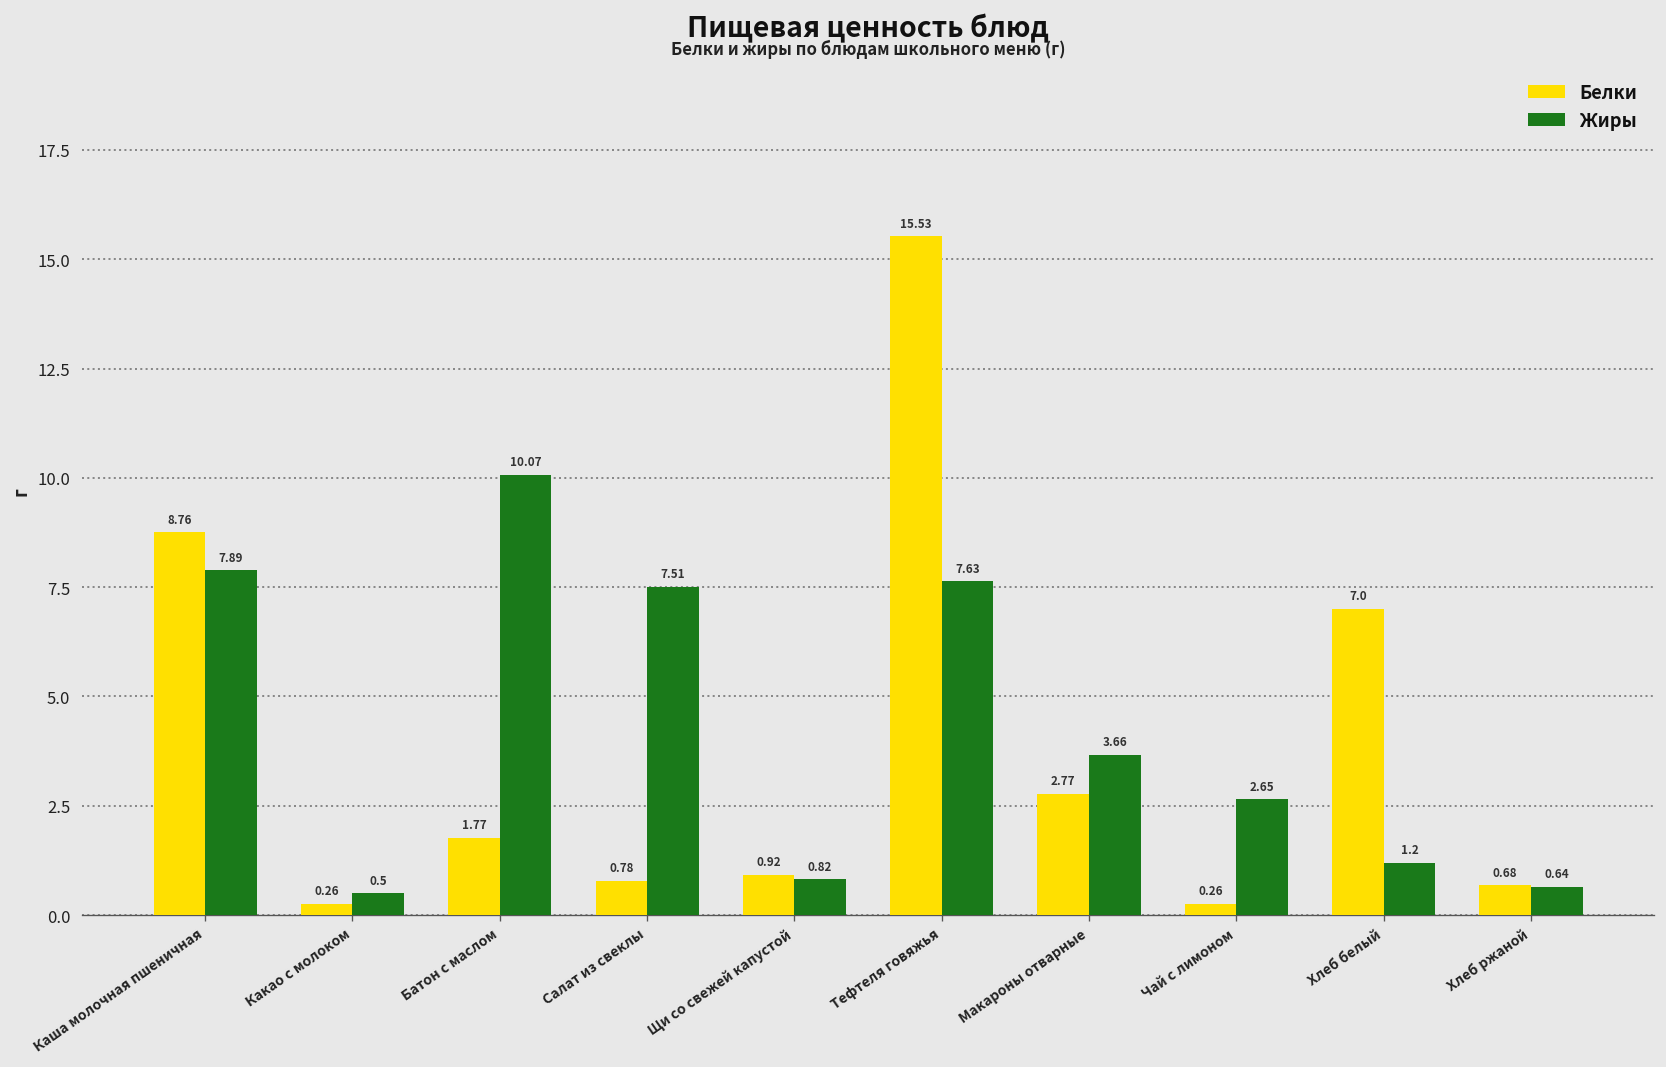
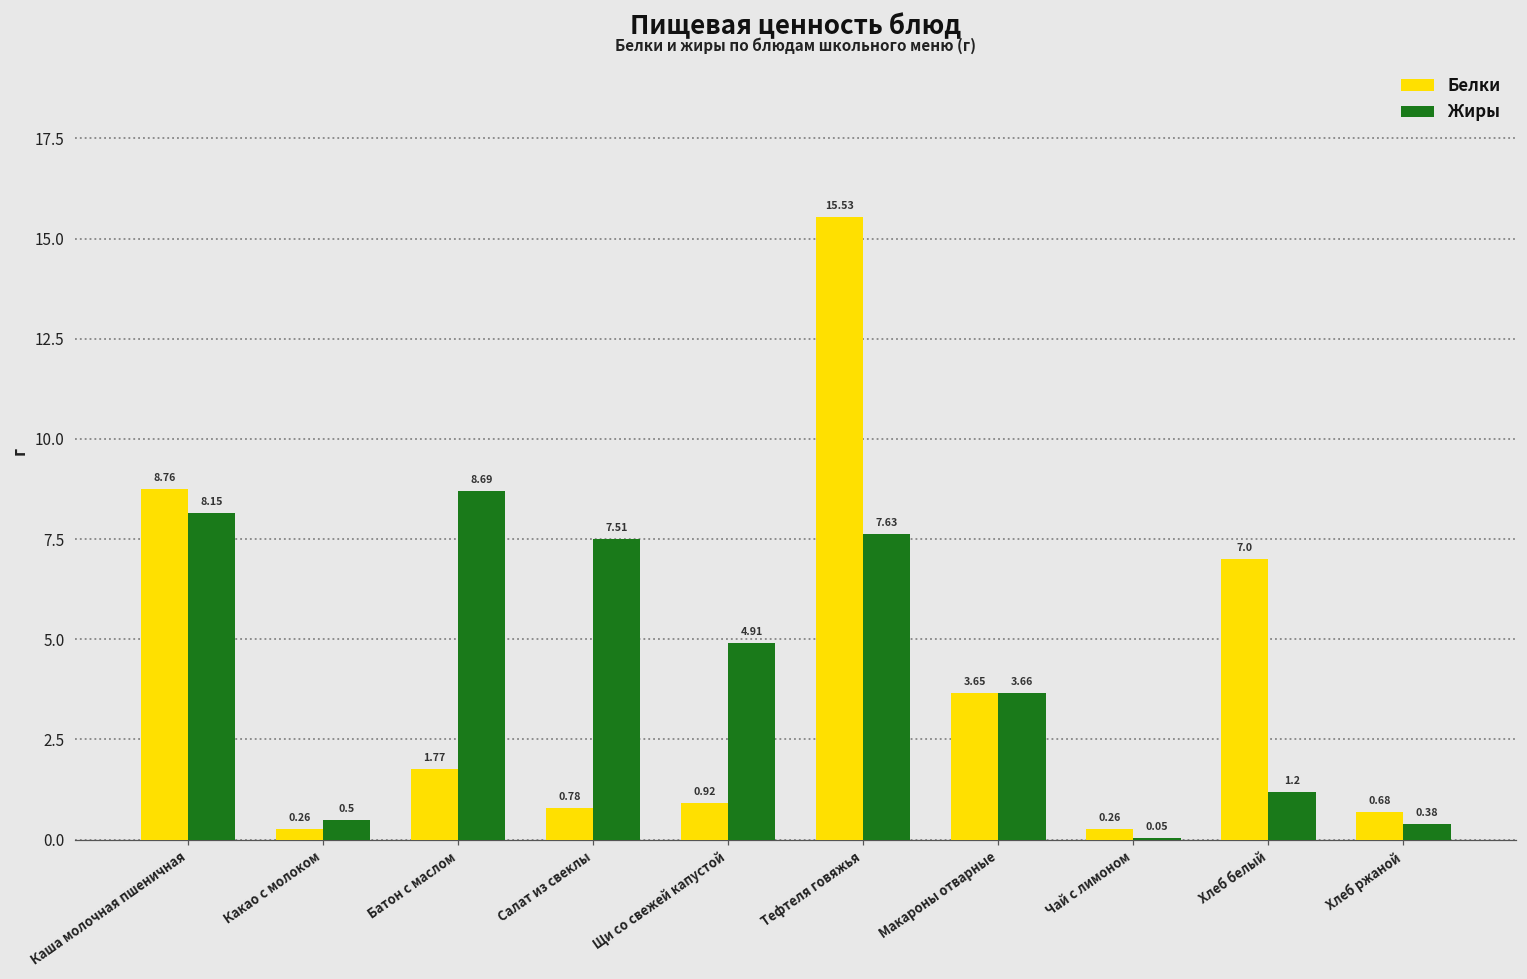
  {
    "Белки": {
      "Каша молочная пшеничная": 8.76,
      "Какао с молоком": 0.26,
      "Батон с маслом": 1.77,
      "Салат из свеклы": 0.78,
      "Щи со свежей капустой": 0.92,
      "Тефтеля говяжья": 15.53,
-     "Макароны отварные": 2.77,
+     "Макароны отварные": 3.65,
      "Чай с лимоном": 0.26,
      "Хлеб белый": 7.0,
      "Хлеб ржаной": 0.68
    },
    "Жиры": {
-     "Каша молочная пшеничная": 7.89,
+     "Каша молочная пшеничная": 8.15,
      "Какао с молоком": 0.5,
-     "Батон с маслом": 10.07,
+     "Батон с маслом": 8.69,
      "Салат из свеклы": 7.51,
-     "Щи со свежей капустой": 0.82,
+     "Щи со свежей капустой": 4.91,
      "Тефтеля говяжья": 7.63,
      "Макароны отварные": 3.66,
-     "Чай с лимоном": 2.65,
+     "Чай с лимоном": 0.05,
      "Хлеб белый": 1.2,
-     "Хлеб ржаной": 0.64
+     "Хлеб ржаной": 0.38
    }
  }
